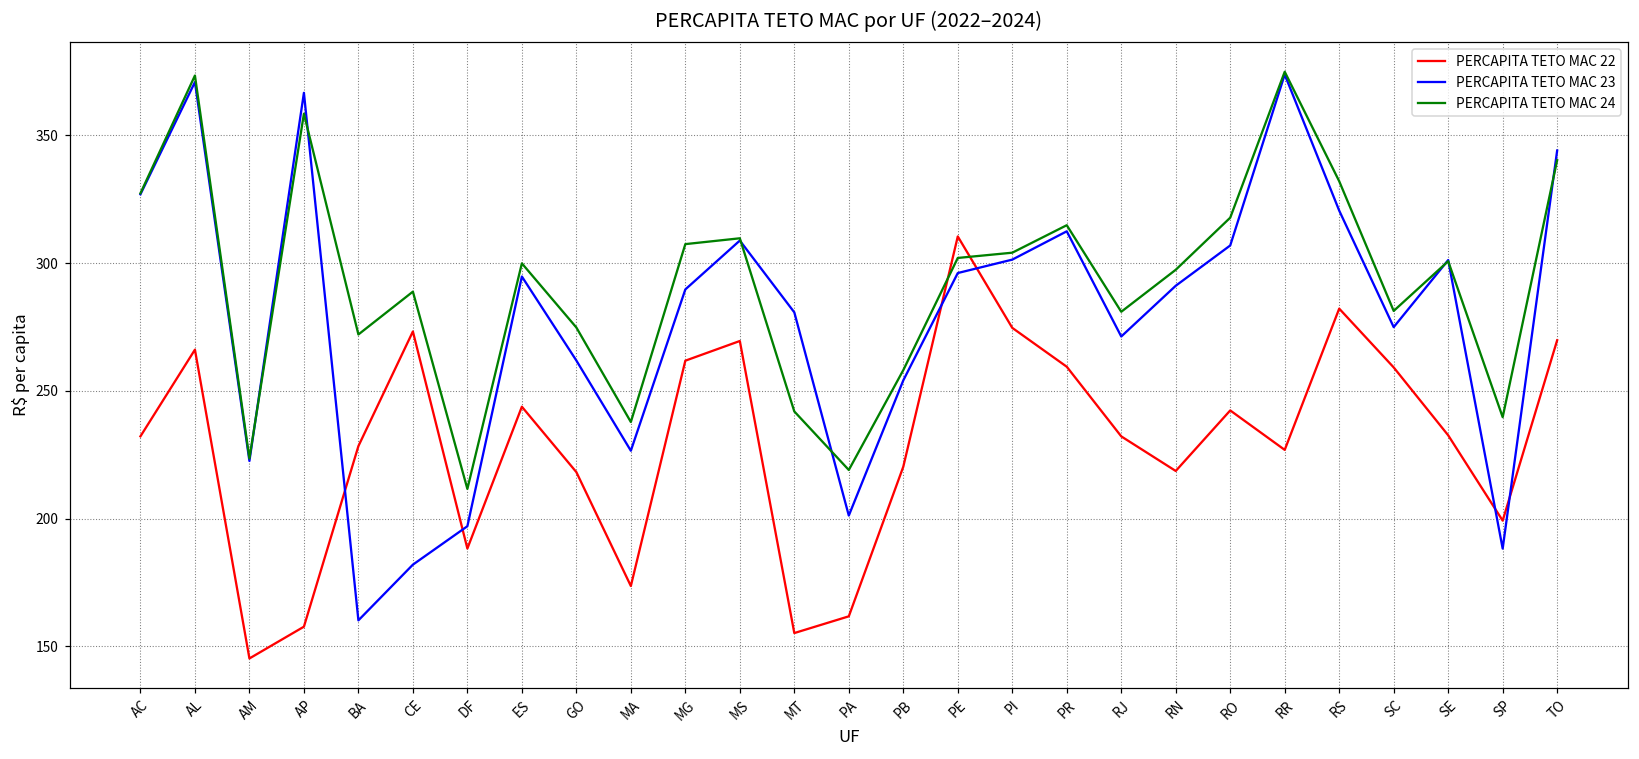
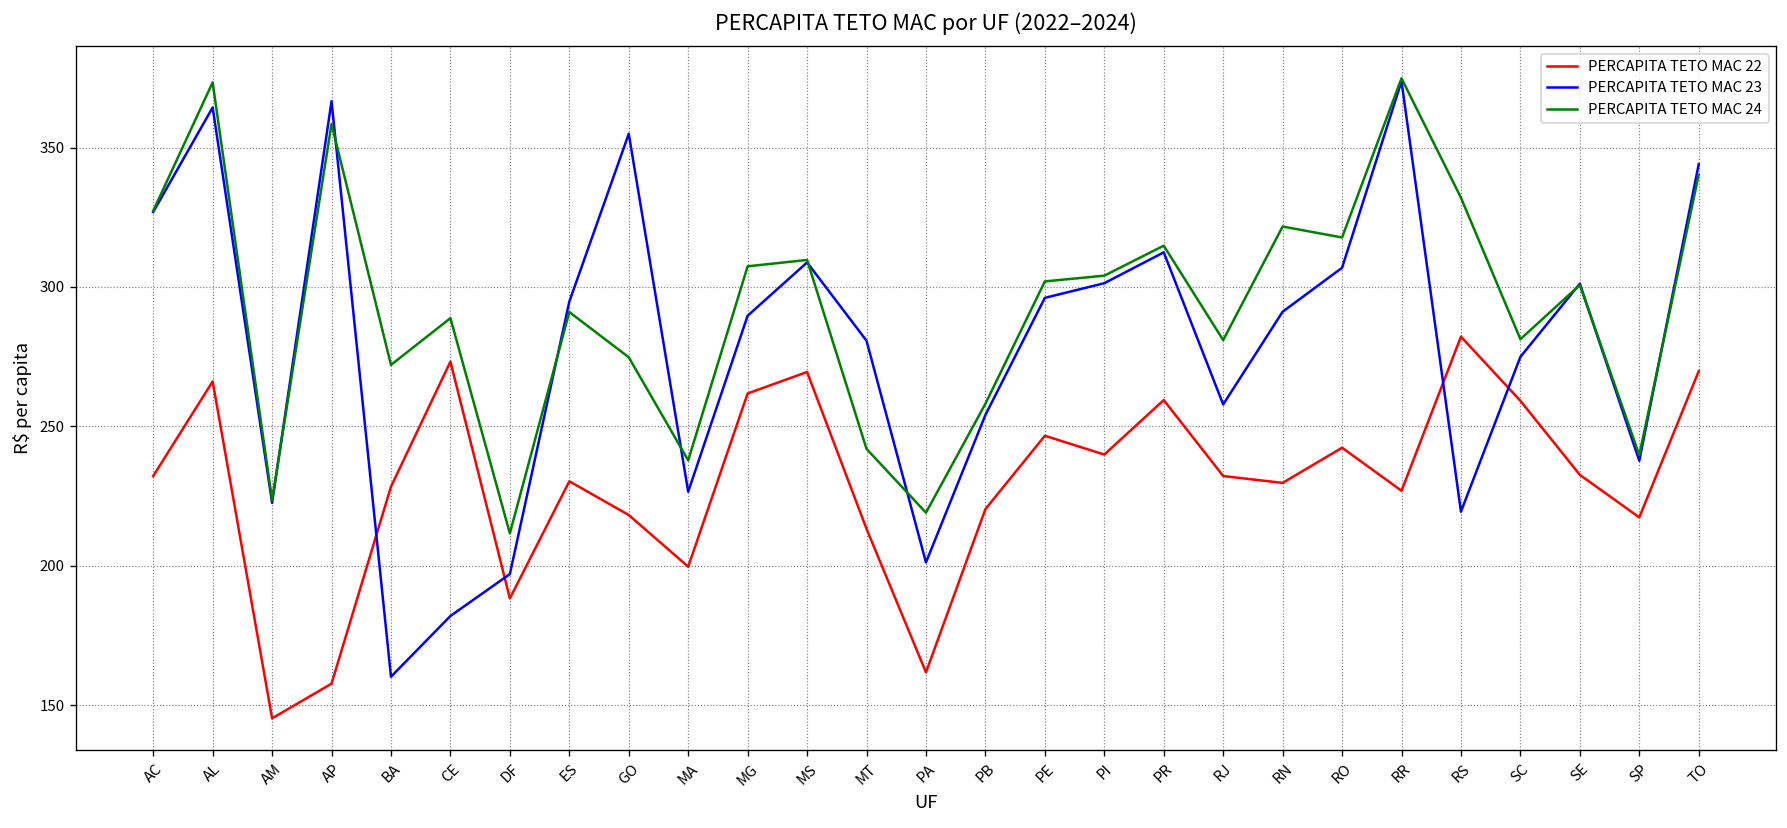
  {
    "PERCAPITA TETO MAC 22": {
      "AC": 232,
      "AL": 266,
      "AM": 145,
      "AP": 158,
      "BA": 228,
      "CE": 273,
      "DF": 188,
-     "ES": 244,
+     "ES": 230,
      "GO": 218,
-     "MA": 174,
+     "MA": 200,
      "MG": 262,
      "MS": 269,
-     "MT": 155,
+     "MT": 213,
      "PA": 162,
      "PB": 220,
-     "PE": 310,
-     "PI": 275,
+     "PE": 247,
+     "PI": 240,
      "PR": 259,
      "RJ": 232,
-     "RN": 219,
+     "RN": 230,
      "RO": 242,
      "RR": 227,
      "RS": 282,
      "SC": 259,
      "SE": 233,
-     "SP": 199,
+     "SP": 217,
      "TO": 270
    },
    "PERCAPITA TETO MAC 23": {
-     "AL": 371,
+     "AL": 364,
      "AP": 367,
      "BA": 160,
      "CE": 182,
      "DF": 197,
      "ES": 295,
-     "GO": 262,
+     "GO": 355,
      "MA": 227,
      "MG": 290,
      "MT": 281,
      "PA": 201,
      "PB": 254,
      "PE": 296,
      "PI": 301,
      "PR": 312,
-     "RJ": 271,
+     "RJ": 258,
      "RN": 291,
      "RO": 307,
      "RR": 374,
-     "RS": 321,
+     "RS": 219,
      "SC": 275,
-     "SP": 188,
+     "SP": 238,
      "TO": 344
    },
    "PERCAPITA TETO MAC 24": {
      "AL": 373,
      "AP": 358,
      "BA": 272,
      "CE": 289,
      "DF": 212,
-     "ES": 300,
+     "ES": 291,
      "GO": 275,
      "MA": 238,
      "MG": 307,
      "MT": 242,
      "PA": 219,
      "PB": 258,
      "PE": 302,
      "PI": 304,
      "PR": 315,
      "RJ": 281,
-     "RN": 297,
+     "RN": 322,
      "RO": 318,
      "RR": 375,
      "RS": 332,
      "SC": 281,
      "SP": 240,
      "TO": 340
    }
  }
